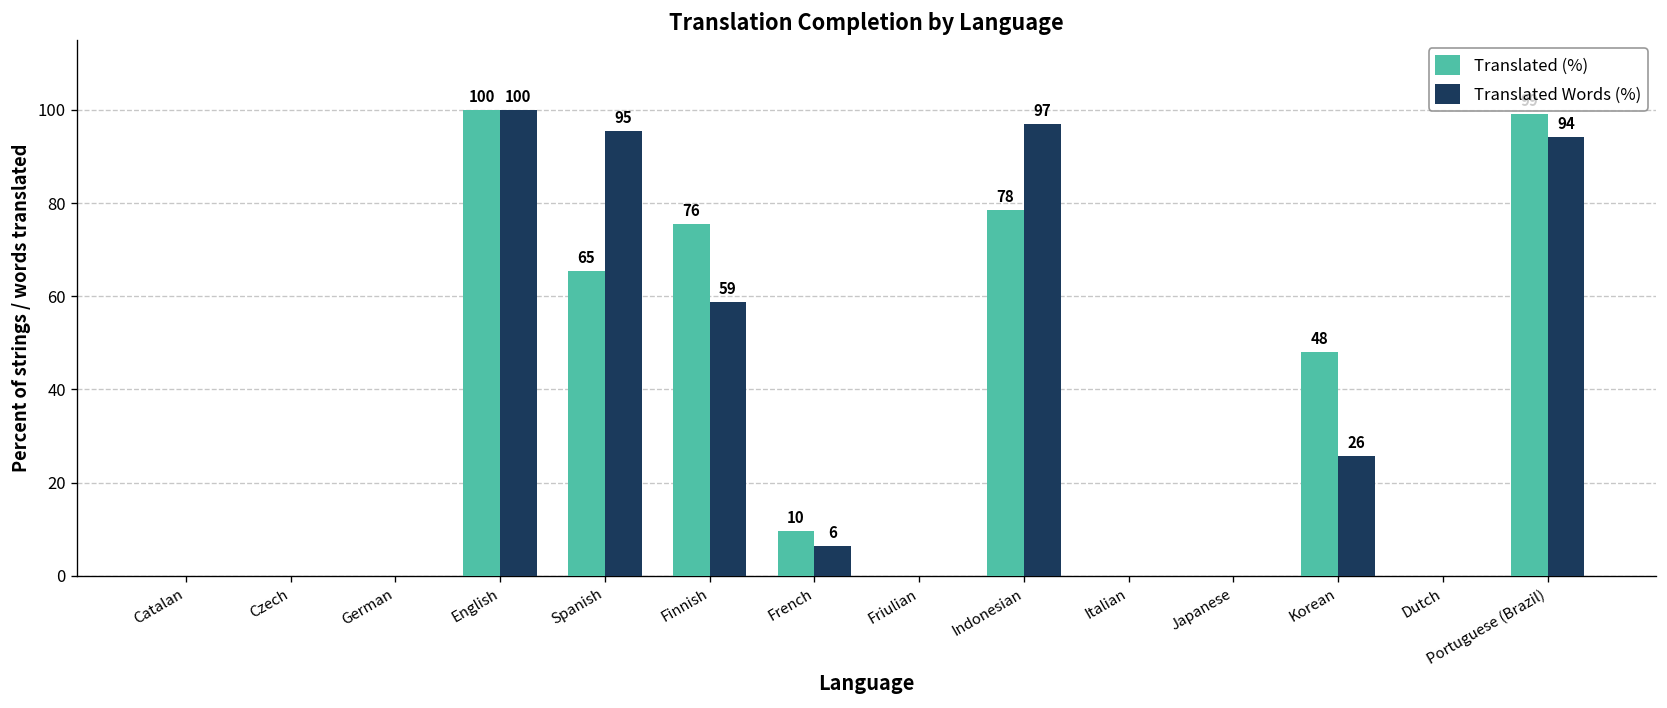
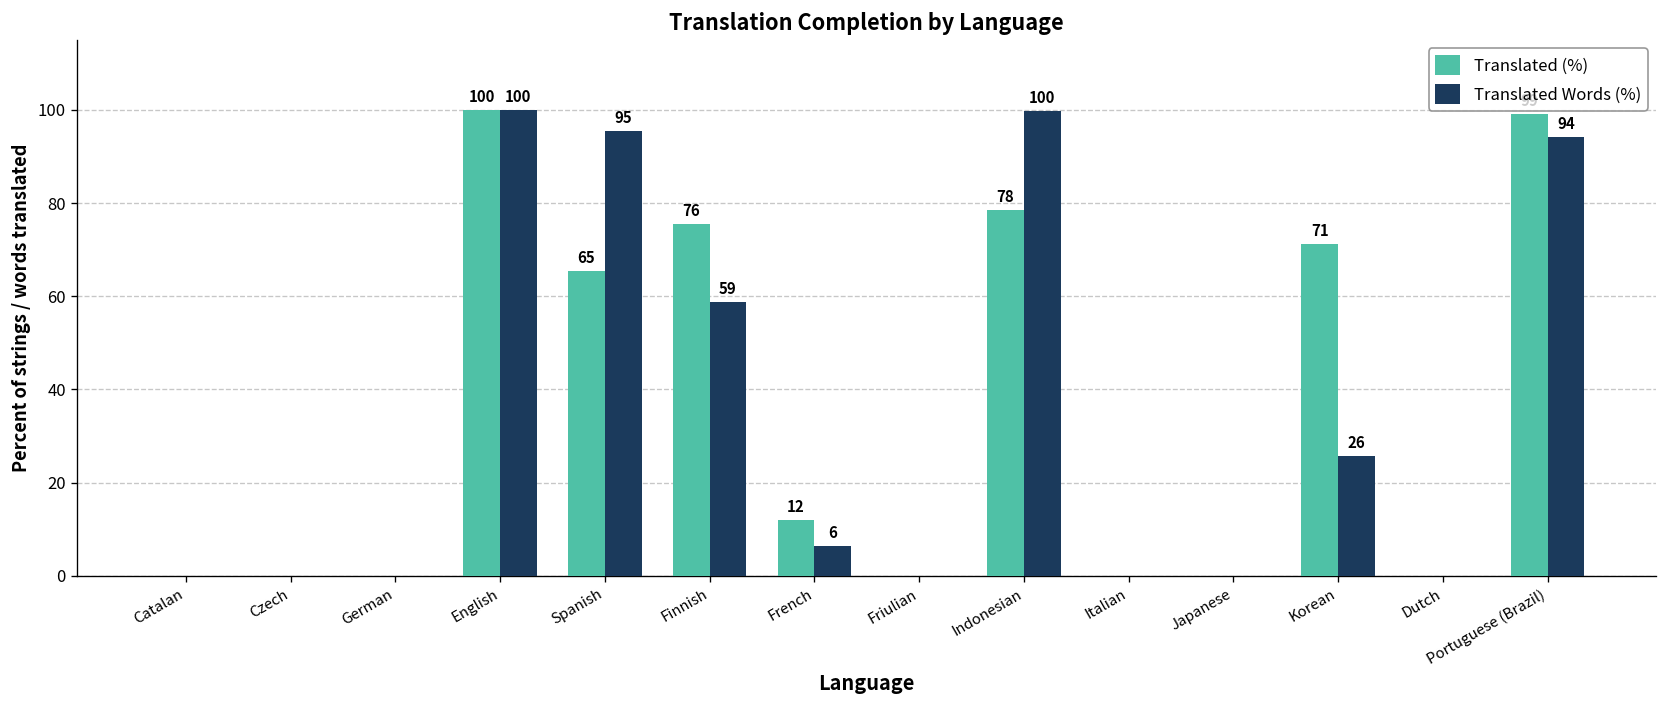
  {
    "Translated (%)": {
      "English": 100,
      "Spanish": 65,
      "Finnish": 76,
-     "French": 10,
+     "French": 12,
      "Indonesian": 78,
-     "Korean": 48
+     "Korean": 71
    },
    "Translated Words (%)": {
      "English": 100,
      "Spanish": 95,
      "Finnish": 59,
      "French": 6,
-     "Indonesian": 97,
+     "Indonesian": 100,
      "Korean": 26,
      "Portuguese (Brazil)": 94
    }
  }
